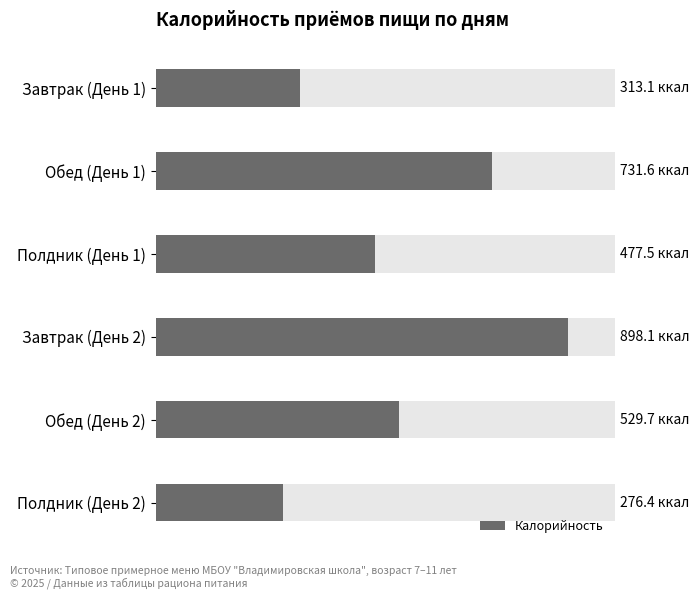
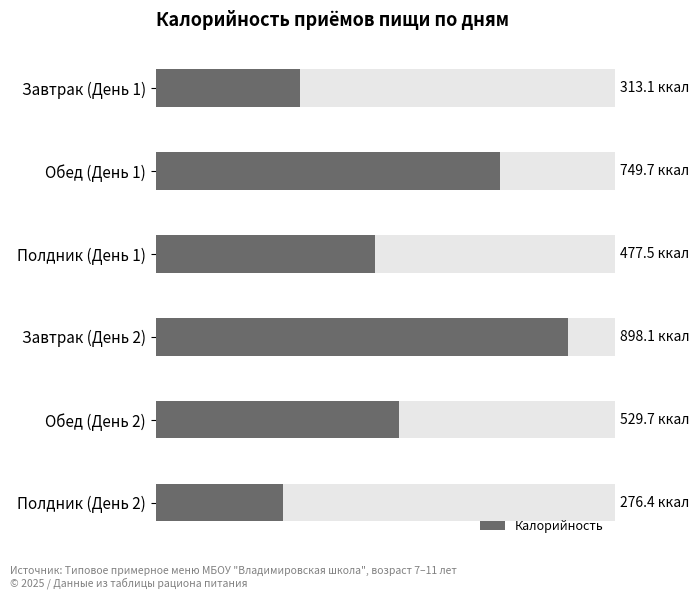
  {
    "Калорийность": {
-     "Обед (День 1)": 731.6
+     "Обед (День 1)": 749.7
    }
  }
